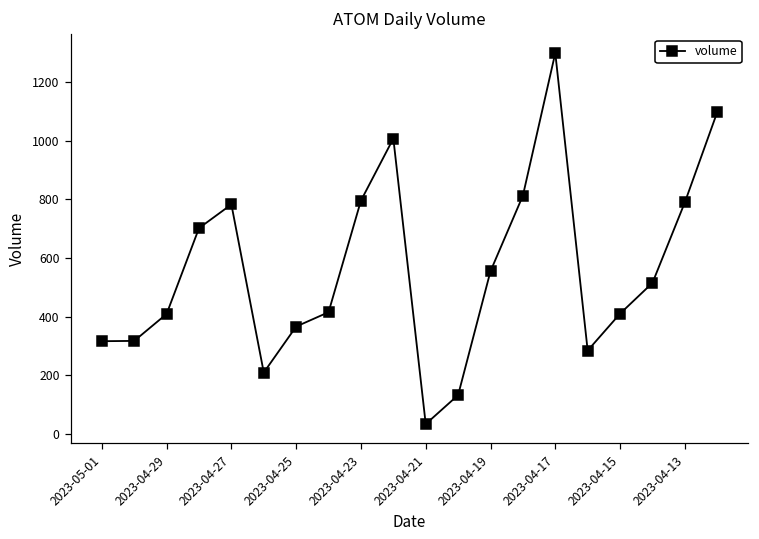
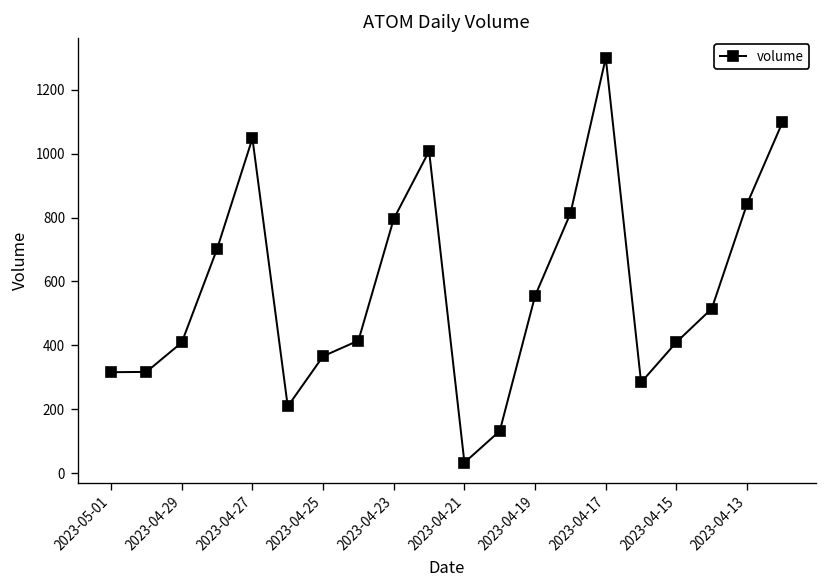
  {
    "2023-05-01": 320,
    "2023-04-29": 410,
-   "2023-04-27": 780,
+   "2023-04-27": 1050,
    "2023-04-25": 370,
    "2023-04-23": 800,
    "2023-04-21": 30,
    "2023-04-19": 560,
    "2023-04-17": 1300,
    "2023-04-15": 410,
-   "2023-04-13": 790
+   "2023-04-13": 840
  }
